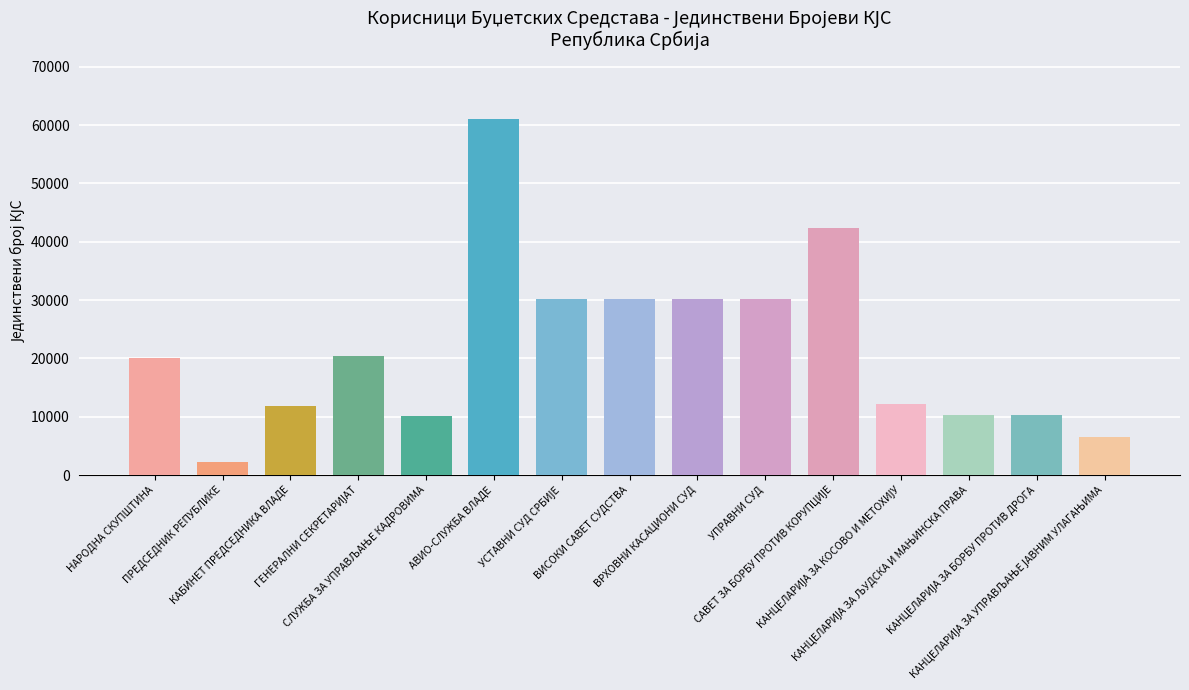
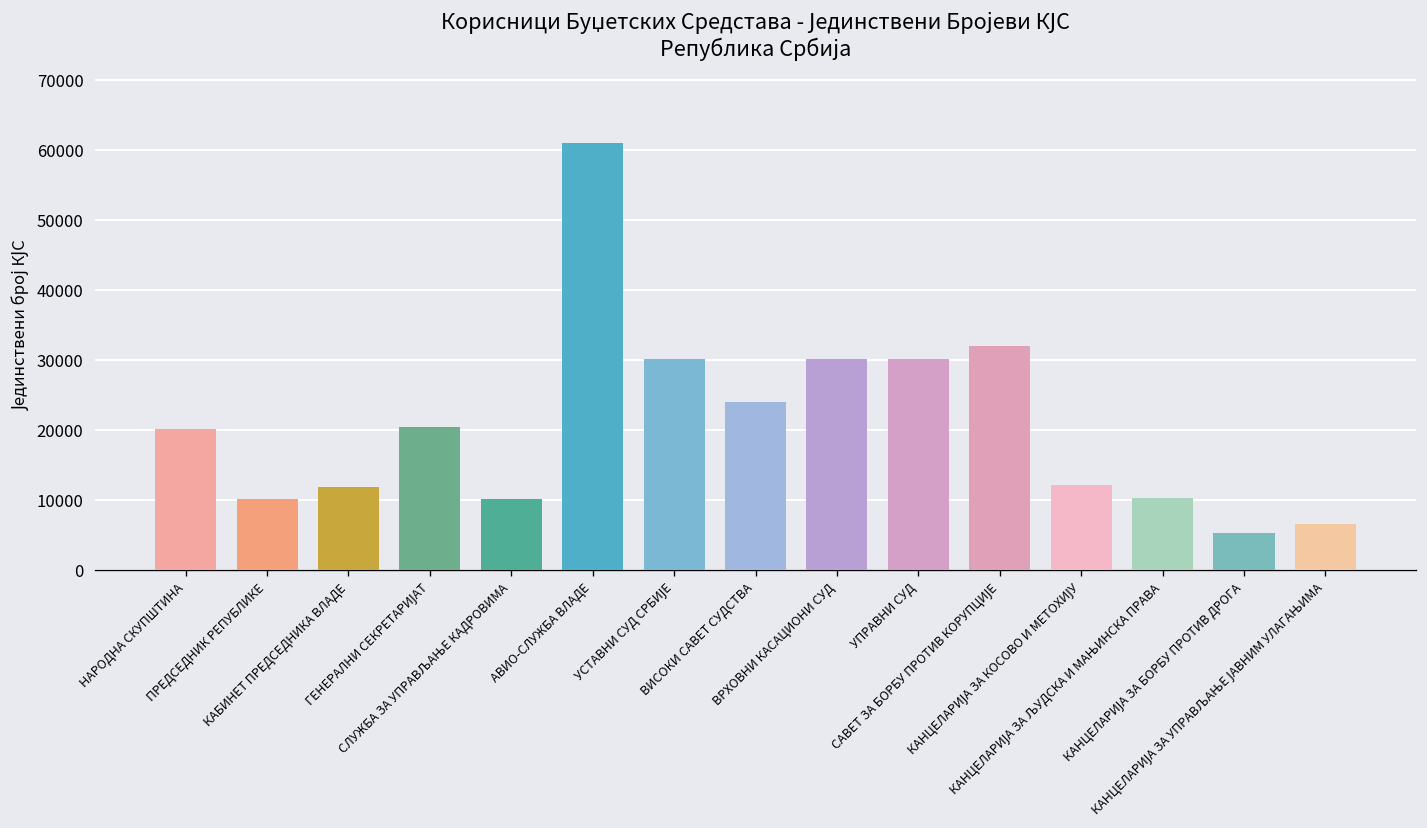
  {
    "НАРОДНА СКУПШТИНА": 20000,
-   "ПРЕДСЕДНИК РЕПУБЛИКЕ": 2000,
+   "ПРЕДСЕДНИК РЕПУБЛИКЕ": 10000,
    "КАБИНЕТ ПРЕДСЕДНИКА ВЛАДЕ": 12000,
    "ГЕНЕРАЛНИ СЕКРЕТАРИЈАТ": 20000,
    "СЛУЖБА ЗА УПРАВЉАЊЕ КАДРОВИМА": 10000,
    "АВИО-СЛУЖБА ВЛАДЕ": 61000,
    "УСТАВНИ СУД СРБИЈЕ": 30000,
-   "ВИСОКИ САВЕТ СУДСТВА": 30000,
+   "ВИСОКИ САВЕТ СУДСТВА": 24000,
    "ВРХОВНИ КАСАЦИОНИ СУД": 30000,
    "УПРАВНИ СУД": 30000,
-   "САВЕТ ЗА БОРБУ ПРОТИВ КОРУПЦИЈЕ": 42000,
+   "САВЕТ ЗА БОРБУ ПРОТИВ КОРУПЦИЈЕ": 32000,
    "КАНЦЕЛАРИЈА ЗА КОСОВО И МЕТОХИЈУ": 12000,
    "КАНЦЕЛАРИЈА ЗА ЉУДСКА И МАЊИНСКА ПРАВА": 10000,
-   "КАНЦЕЛАРИЈА ЗА БОРБУ ПРОТИВ ДРОГА": 10000,
+   "КАНЦЕЛАРИЈА ЗА БОРБУ ПРОТИВ ДРОГА": 5000,
    "КАНЦЕЛАРИЈА ЗА УПРАВЉАЊЕ ЈАВНИМ УЛАГАЊИМА": 7000
  }
